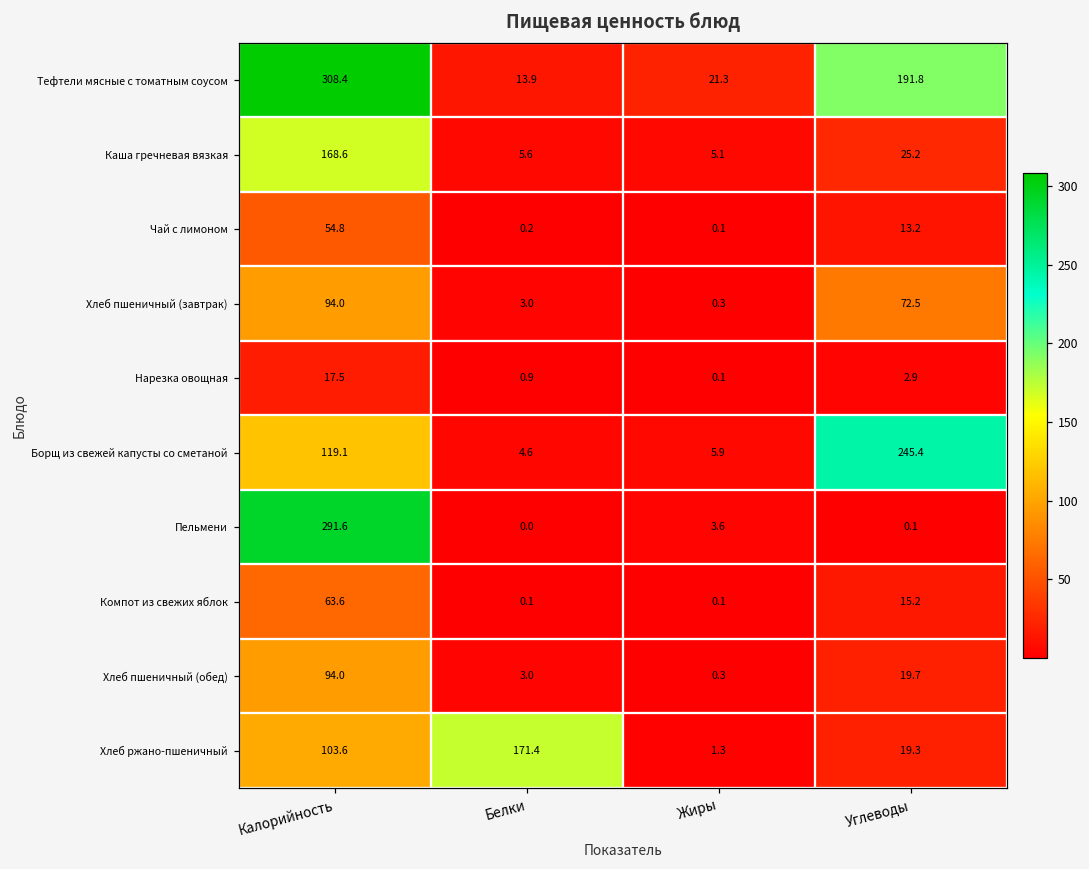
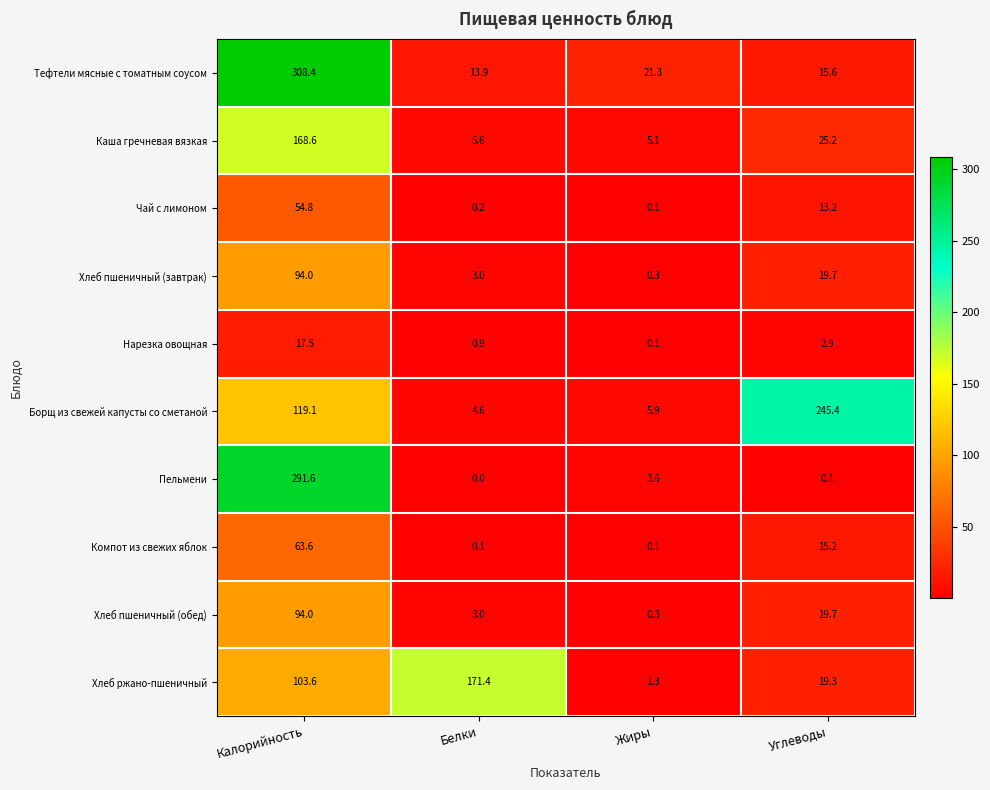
  {
    "Тефтели мясные с томатным соусом": {
      "Калорийность": 308.4,
      "Белки": 13.9,
      "Жиры": 21.3,
-     "Углеводы": 191.8
+     "Углеводы": 15.6
    },
    "Каша гречневая вязкая": {
      "Калорийность": 168.6,
      "Белки": 5.6,
      "Жиры": 5.1,
      "Углеводы": 25.2
    },
    "Чай с лимоном": {
      "Калорийность": 54.8,
      "Белки": 0.2,
      "Жиры": 0.1,
      "Углеводы": 13.2
    },
    "Хлеб пшеничный (завтрак)": {
      "Калорийность": 94.0,
      "Белки": 3.0,
      "Жиры": 0.3,
-     "Углеводы": 72.5
+     "Углеводы": 19.7
    },
    "Нарезка овощная": {
      "Калорийность": 17.5,
      "Белки": 0.9,
      "Жиры": 0.1,
      "Углеводы": 2.9
    },
    "Борщ из свежей капусты со сметаной": {
      "Калорийность": 119.1,
      "Белки": 4.6,
      "Жиры": 5.9,
      "Углеводы": 245.4
    },
    "Пельмени": {
      "Калорийность": 291.6,
      "Белки": 0.0,
      "Жиры": 3.6,
      "Углеводы": 0.1
    },
    "Компот из свежих яблок": {
      "Калорийность": 63.6,
      "Белки": 0.1,
      "Жиры": 0.1,
      "Углеводы": 15.2
    },
    "Хлеб пшеничный (обед)": {
      "Калорийность": 94.0,
      "Белки": 3.0,
      "Жиры": 0.3,
      "Углеводы": 19.7
    },
    "Хлеб ржано-пшеничный": {
      "Калорийность": 103.6,
      "Белки": 171.4,
      "Жиры": 1.3,
      "Углеводы": 19.3
    }
  }
